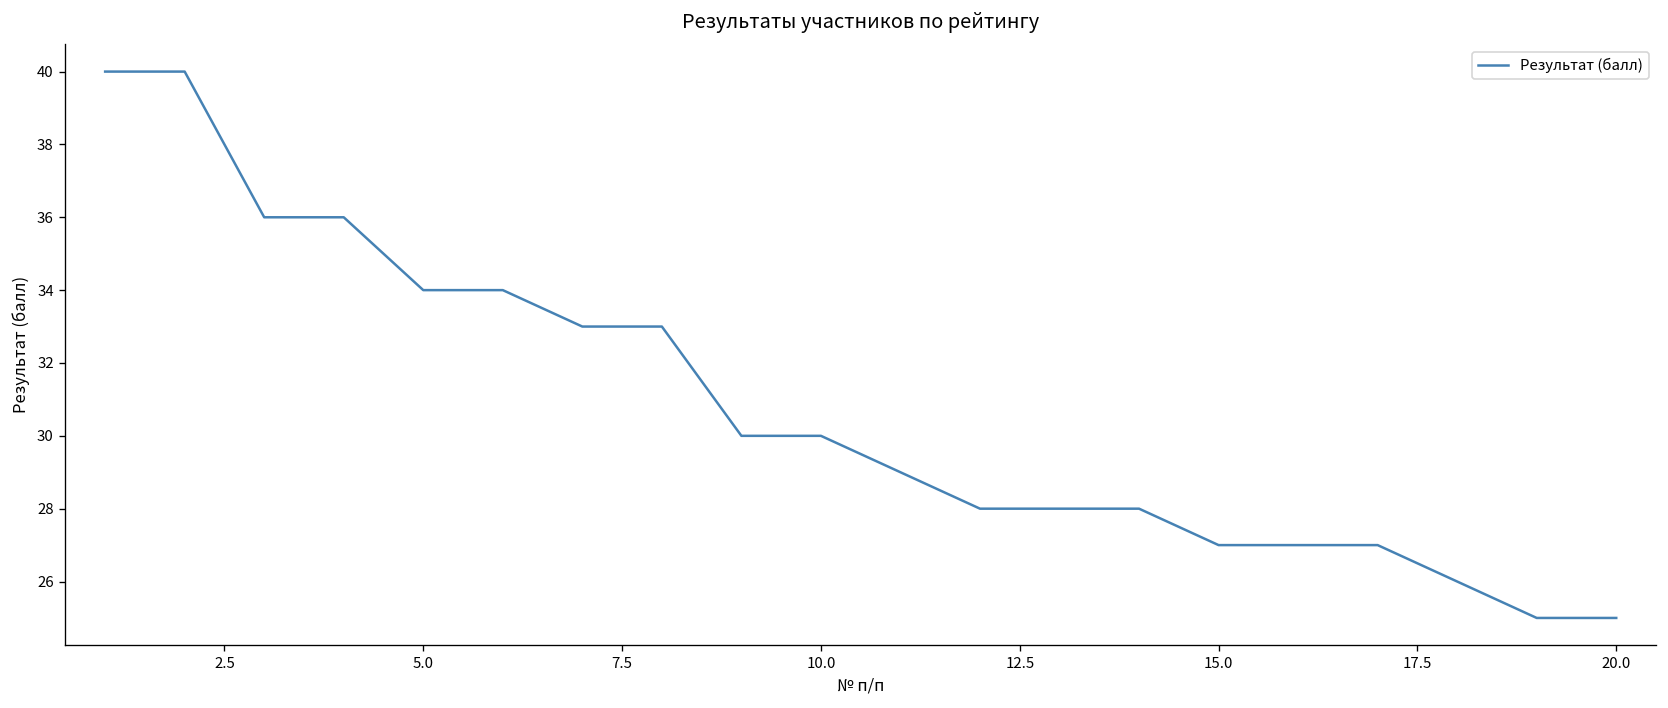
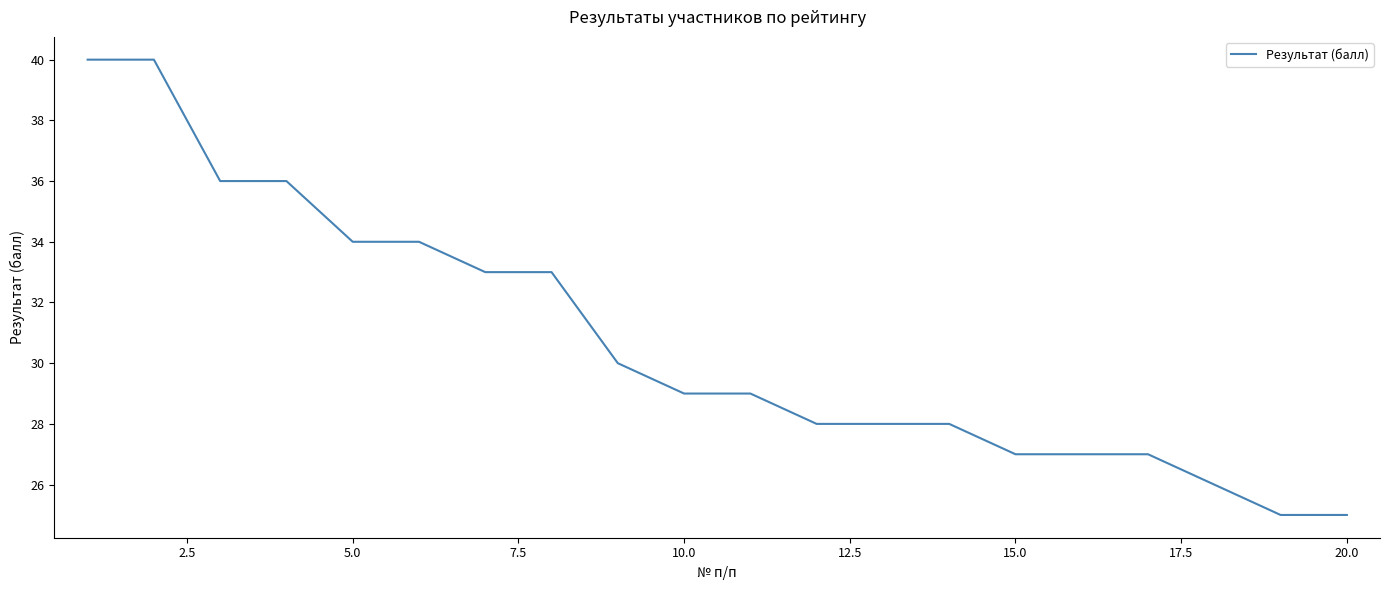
  {
    "5.0": 34,
-   "10.0": 30,
+   "10.0": 29,
    "15.0": 27,
    "20.0": 25
  }
